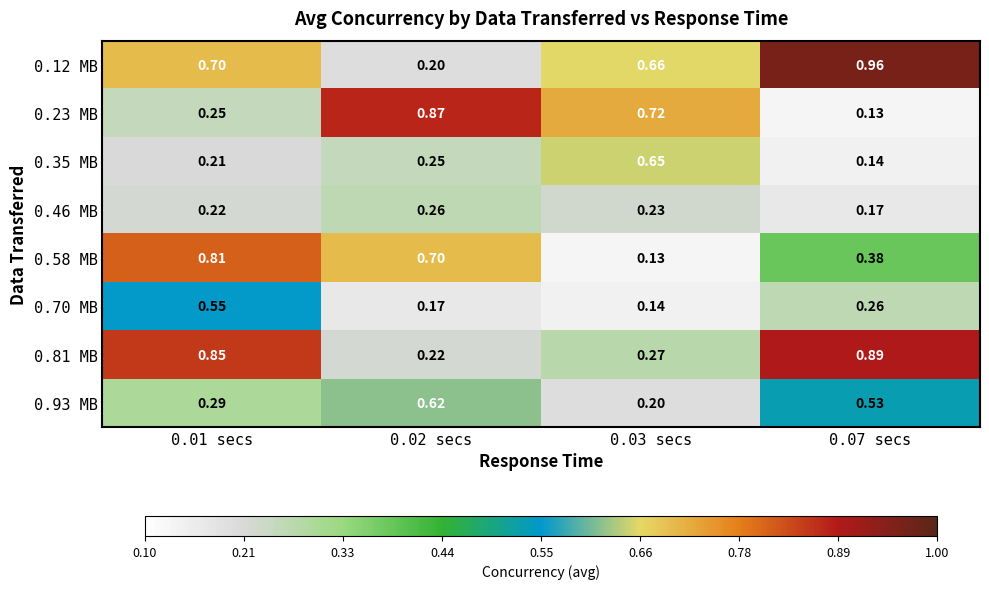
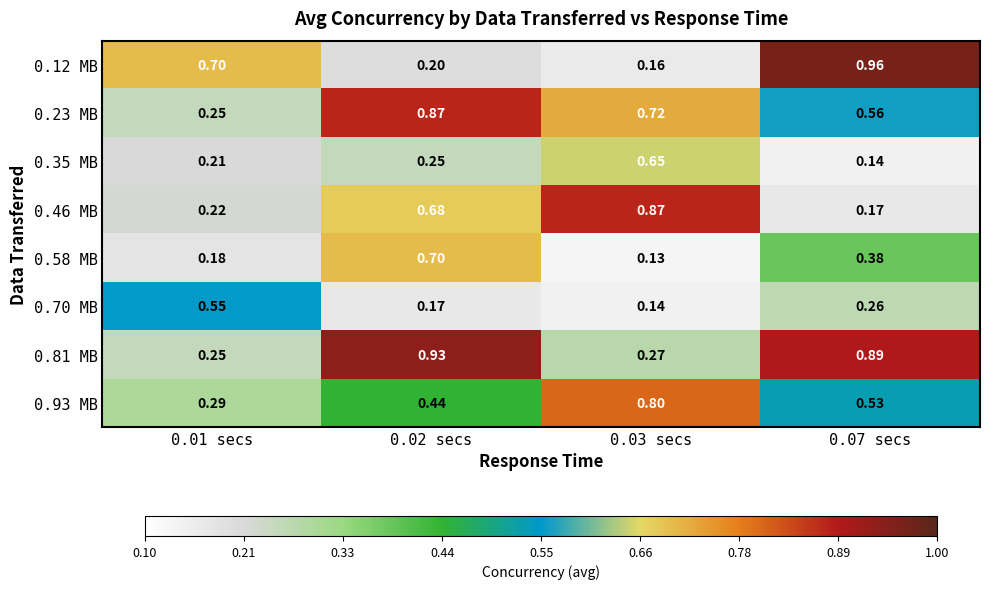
  {
    "0.12 MB": {
      "0.01 secs": 0.70,
      "0.02 secs": 0.20,
-     "0.03 secs": 0.66,
+     "0.03 secs": 0.16,
      "0.07 secs": 0.96
    },
    "0.23 MB": {
      "0.01 secs": 0.25,
      "0.02 secs": 0.87,
      "0.03 secs": 0.72,
-     "0.07 secs": 0.13
+     "0.07 secs": 0.56
    },
    "0.35 MB": {
      "0.01 secs": 0.21,
      "0.02 secs": 0.25,
      "0.03 secs": 0.65,
      "0.07 secs": 0.14
    },
    "0.46 MB": {
      "0.01 secs": 0.22,
-     "0.02 secs": 0.26,
-     "0.03 secs": 0.23,
+     "0.02 secs": 0.68,
+     "0.03 secs": 0.87,
      "0.07 secs": 0.17
    },
    "0.58 MB": {
-     "0.01 secs": 0.81,
+     "0.01 secs": 0.18,
      "0.02 secs": 0.70,
      "0.03 secs": 0.13,
      "0.07 secs": 0.38
    },
    "0.70 MB": {
      "0.01 secs": 0.55,
      "0.02 secs": 0.17,
      "0.03 secs": 0.14,
      "0.07 secs": 0.26
    },
    "0.81 MB": {
-     "0.01 secs": 0.85,
-     "0.02 secs": 0.22,
+     "0.01 secs": 0.25,
+     "0.02 secs": 0.93,
      "0.03 secs": 0.27,
      "0.07 secs": 0.89
    },
    "0.93 MB": {
      "0.01 secs": 0.29,
-     "0.02 secs": 0.62,
-     "0.03 secs": 0.20,
+     "0.02 secs": 0.44,
+     "0.03 secs": 0.80,
      "0.07 secs": 0.53
    }
  }
